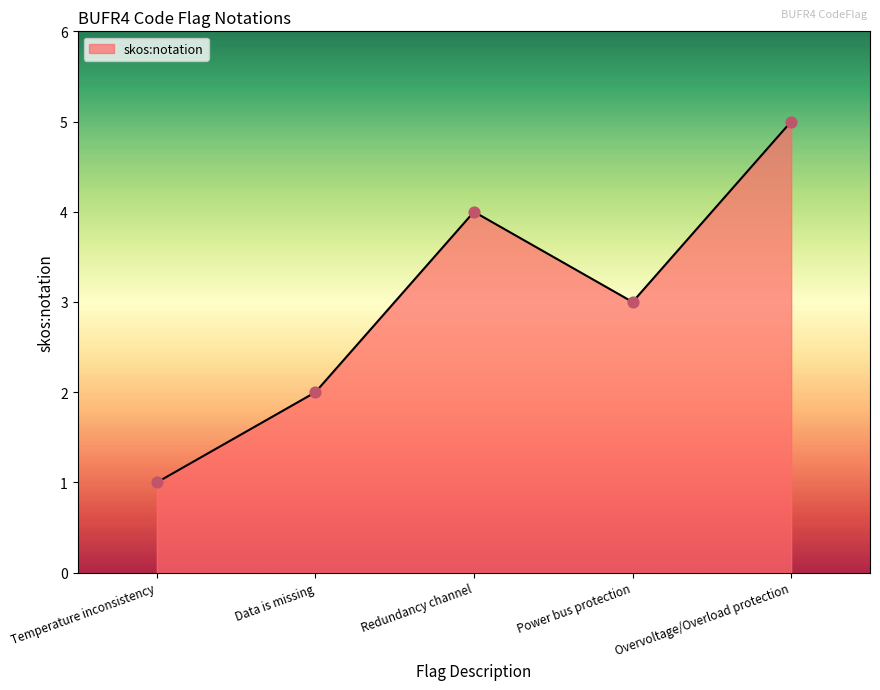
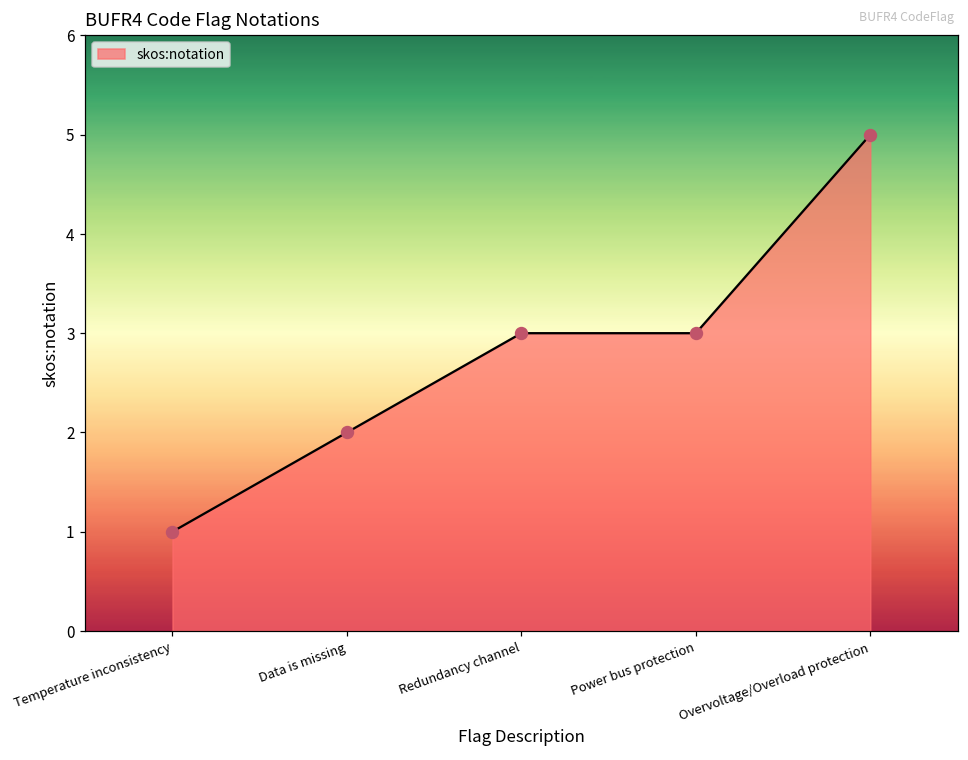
  {
    "Temperature inconsistency": 1,
    "Data is missing": 2,
-   "Redundancy channel": 4,
+   "Redundancy channel": 3,
    "Power bus protection": 3,
    "Overvoltage/Overload protection": 5
  }
